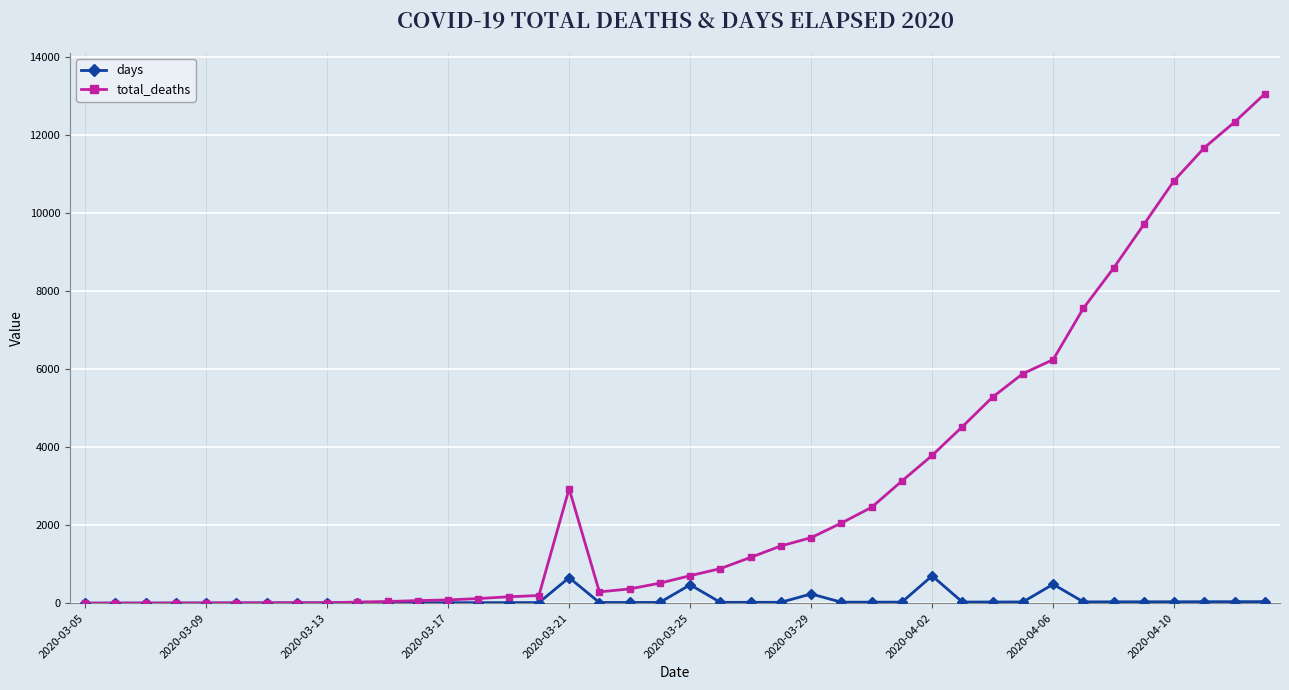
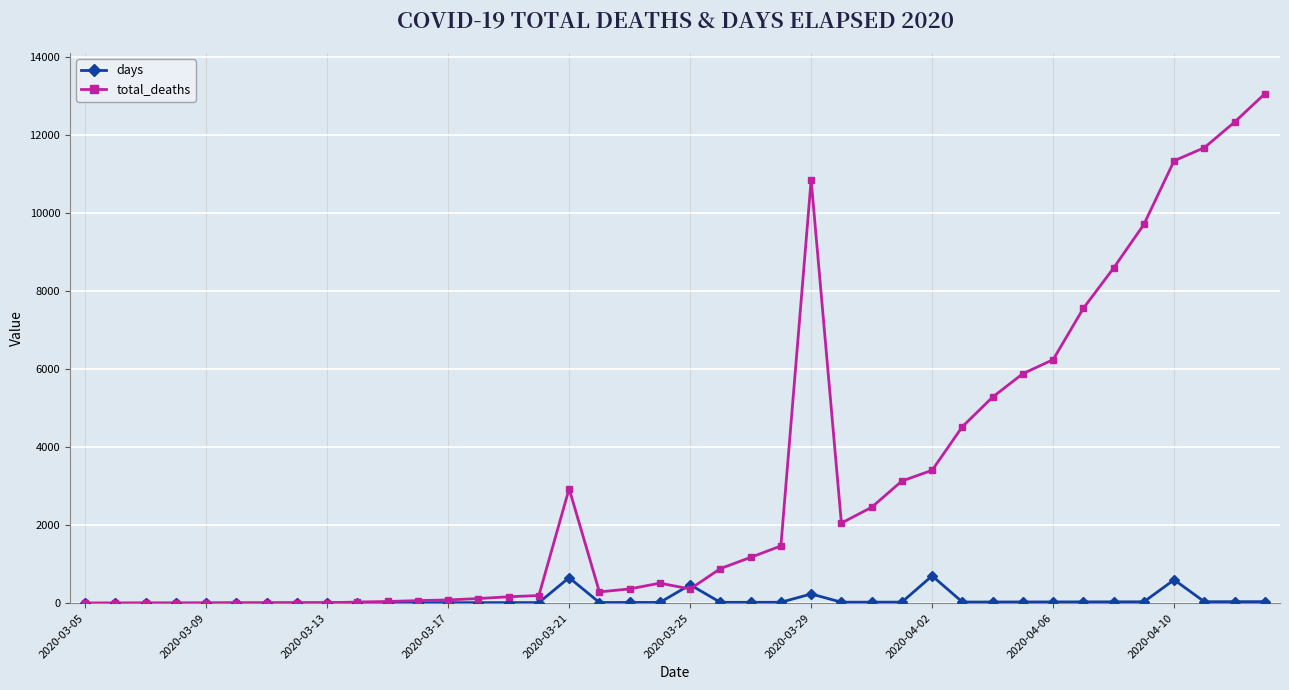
  {
    "days": {
      "2020-03-17": 0,
      "2020-03-21": 700,
      "2020-03-25": 500,
      "2020-03-29": 200,
      "2020-04-02": 700,
-     "2020-04-06": 500,
-     "2020-04-10": 0
+     "2020-04-06": 0,
+     "2020-04-10": 600
    },
    "total_deaths": {
      "2020-03-17": 100,
      "2020-03-21": 2900,
-     "2020-03-25": 700,
-     "2020-03-29": 1700,
-     "2020-04-02": 3800,
+     "2020-03-25": 400,
+     "2020-03-29": 10800,
+     "2020-04-02": 3400,
      "2020-04-06": 6200,
-     "2020-04-10": 10800
+     "2020-04-10": 11300
    }
  }
